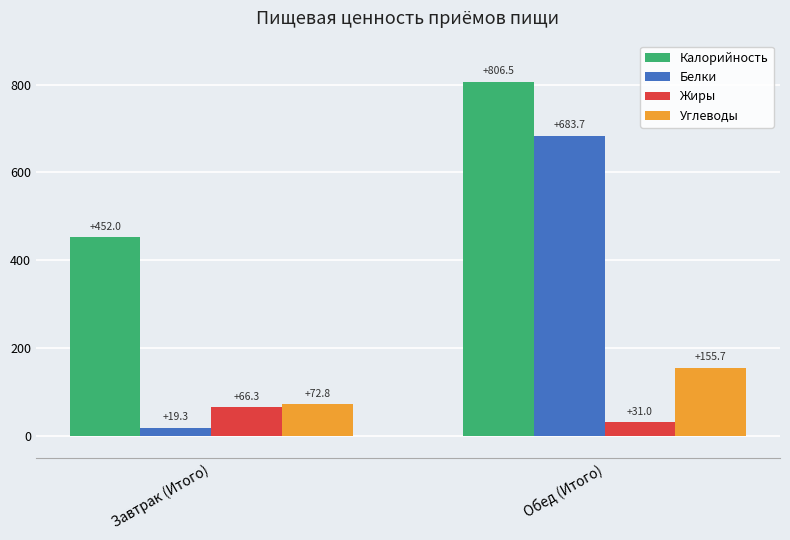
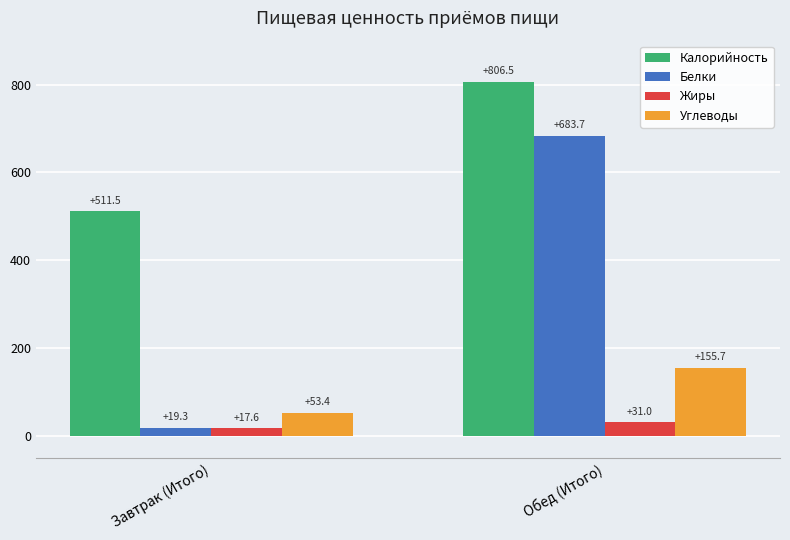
  {
    "Калорийность": {
-     "Завтрак (Итого)": "+452.0",
+     "Завтрак (Итого)": "+511.5",
      "Обед (Итого)": "+806.5"
    },
    "Белки": {
      "Завтрак (Итого)": "+19.3",
      "Обед (Итого)": "+683.7"
    },
    "Жиры": {
-     "Завтрак (Итого)": "+66.3",
+     "Завтрак (Итого)": "+17.6",
      "Обед (Итого)": "+31.0"
    },
    "Углеводы": {
-     "Завтрак (Итого)": "+72.8",
+     "Завтрак (Итого)": "+53.4",
      "Обед (Итого)": "+155.7"
    }
  }
